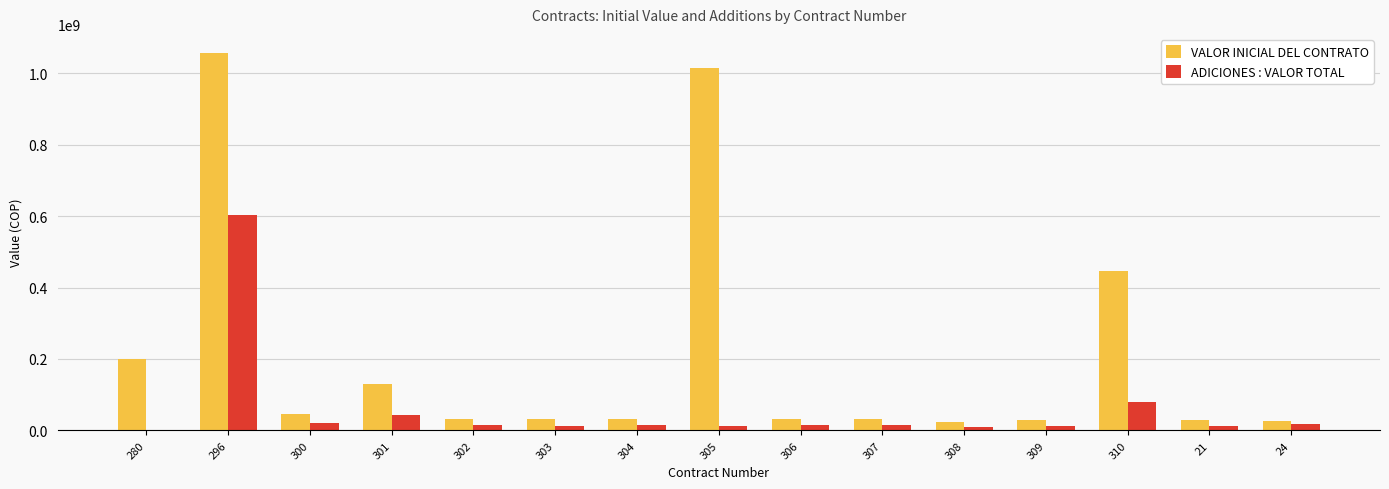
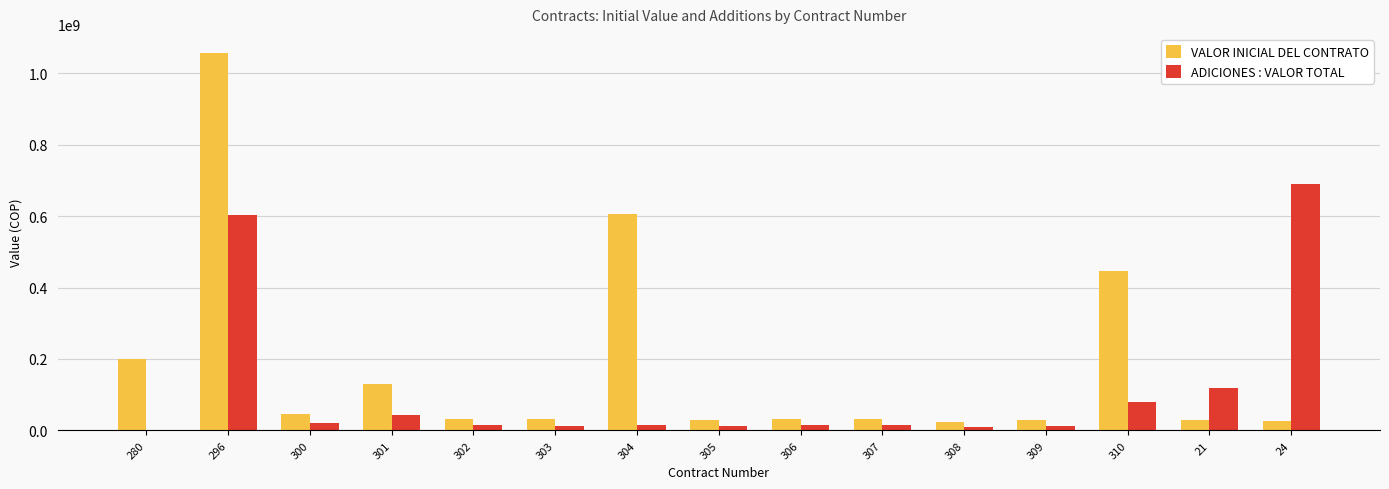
  {
    "VALOR INICIAL DEL CONTRATO": {
      "280": 200000000,
      "296": 1060000000,
      "300": 50000000,
      "301": 130000000,
      "302": 30000000,
      "303": 30000000,
-     "304": 30000000,
-     "305": 1010000000,
+     "304": 610000000,
+     "305": 30000000,
      "306": 30000000,
      "307": 30000000,
      "308": 20000000,
      "309": 30000000,
      "310": 450000000,
      "21": 30000000,
      "24": 30000000
    },
    "ADICIONES : VALOR TOTAL": {
      "280": 0,
      "296": 600000000,
      "300": 20000000,
      "301": 40000000,
      "302": 10000000,
      "303": 10000000,
      "304": 10000000,
      "305": 10000000,
      "306": 10000000,
      "307": 10000000,
      "308": 10000000,
      "309": 10000000,
      "310": 80000000,
-     "21": 10000000,
-     "24": 20000000
+     "21": 120000000,
+     "24": 690000000
    }
  }
